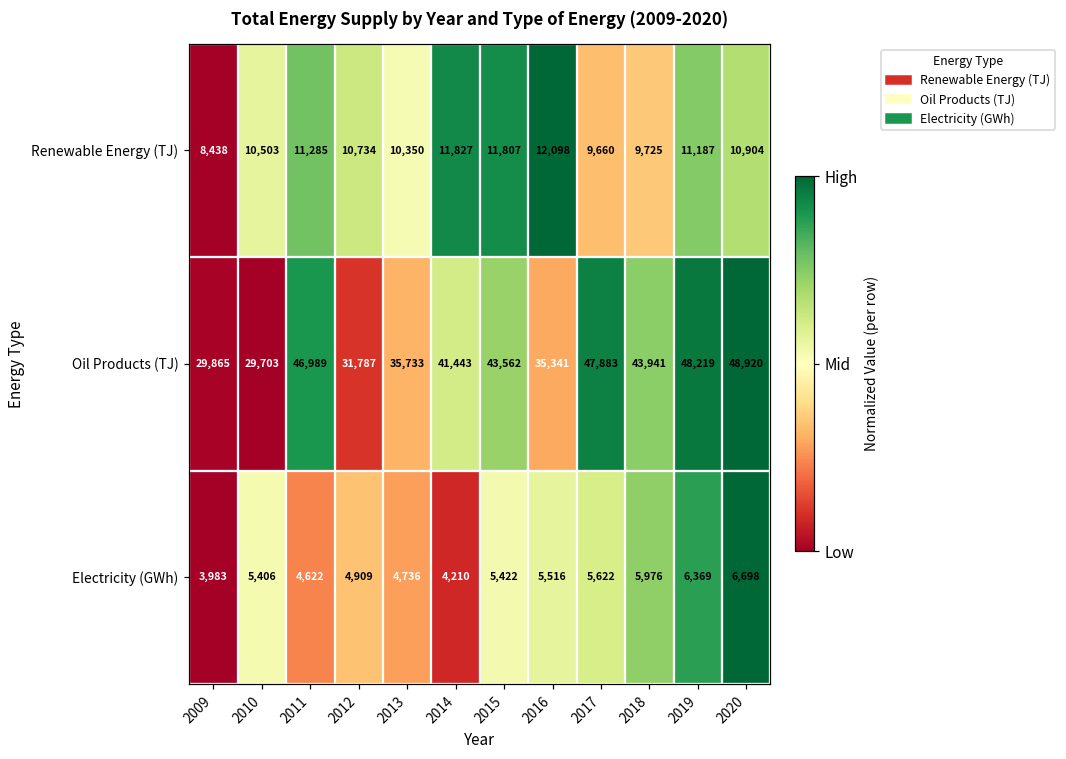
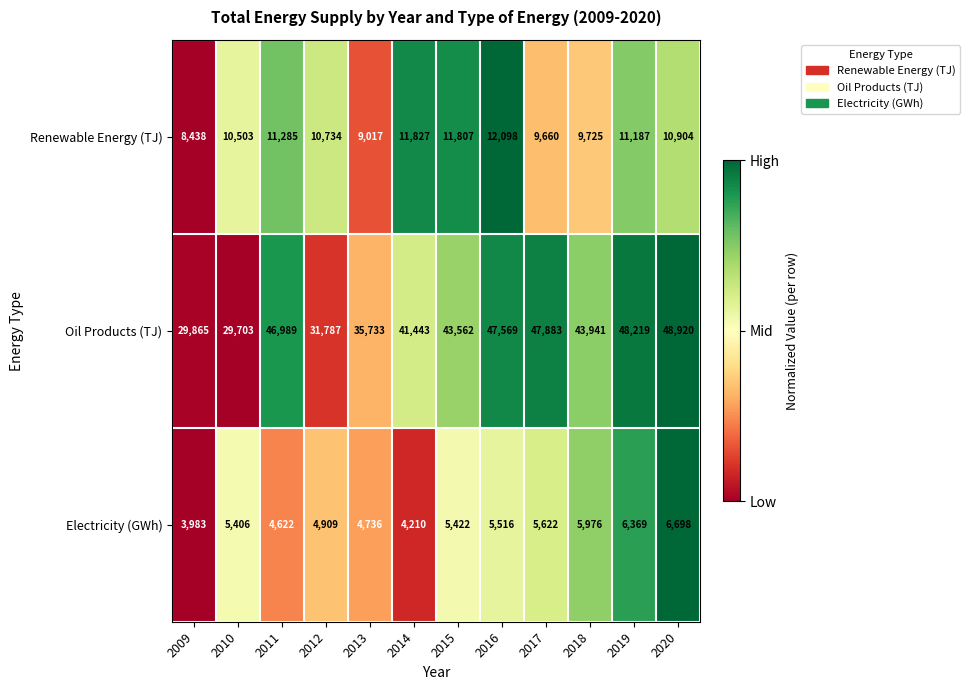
  {
    "Renewable Energy (TJ)": {
      "2009": "8,438",
      "2010": "10,503",
      "2011": "11,285",
      "2012": "10,734",
-     "2013": "10,350",
+     "2013": "9,017",
      "2014": "11,827",
      "2015": "11,807",
      "2016": "12,098",
      "2017": "9,660",
      "2018": "9,725",
      "2019": "11,187",
      "2020": "10,904"
    },
    "Oil Products (TJ)": {
      "2009": "29,865",
      "2010": "29,703",
      "2011": "46,989",
      "2012": "31,787",
      "2013": "35,733",
      "2014": "41,443",
      "2015": "43,562",
-     "2016": "35,341",
+     "2016": "47,569",
      "2017": "47,883",
      "2018": "43,941",
      "2019": "48,219",
      "2020": "48,920"
    },
    "Electricity (GWh)": {
      "2009": "3,983",
      "2010": "5,406",
      "2011": "4,622",
      "2012": "4,909",
      "2013": "4,736",
      "2014": "4,210",
      "2015": "5,422",
      "2016": "5,516",
      "2017": "5,622",
      "2018": "5,976",
      "2019": "6,369",
      "2020": "6,698"
    }
  }
